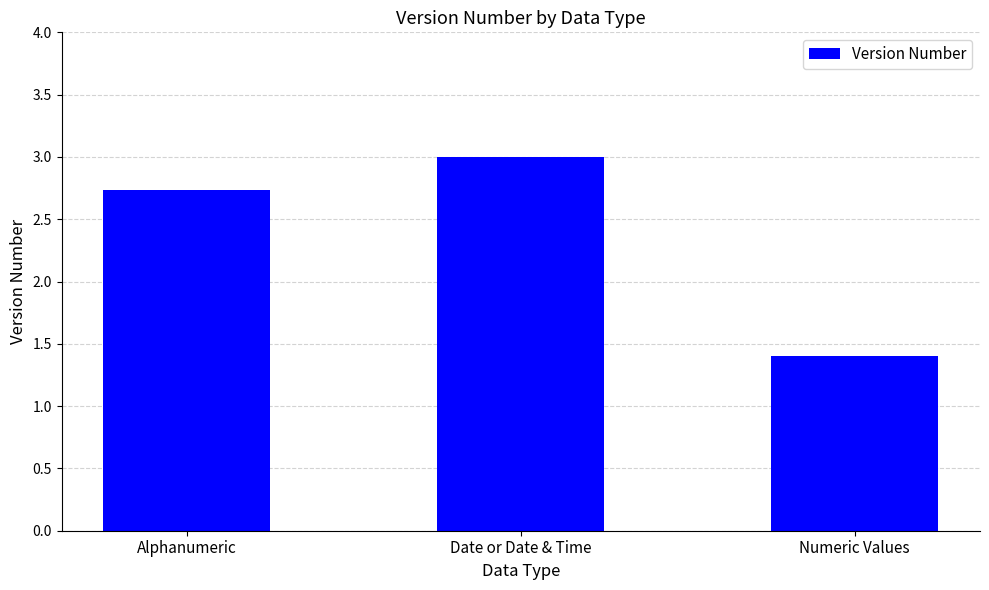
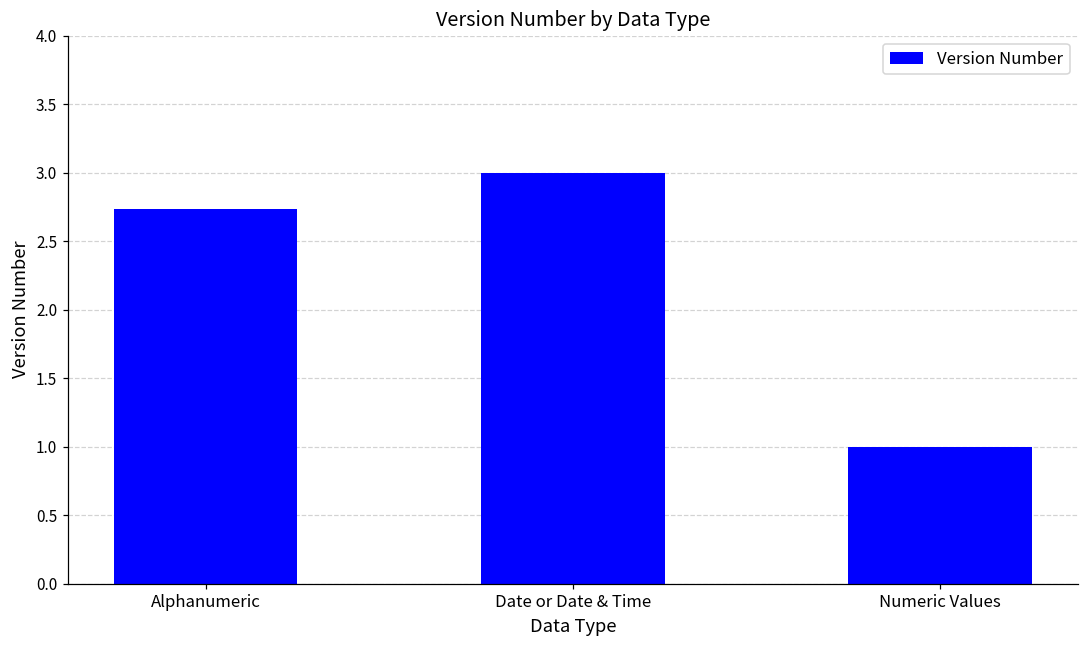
  {
    "Alphanumeric": 2.73,
    "Date or Date & Time": 3.0,
-   "Numeric Values": 1.4
+   "Numeric Values": 1.0
  }
